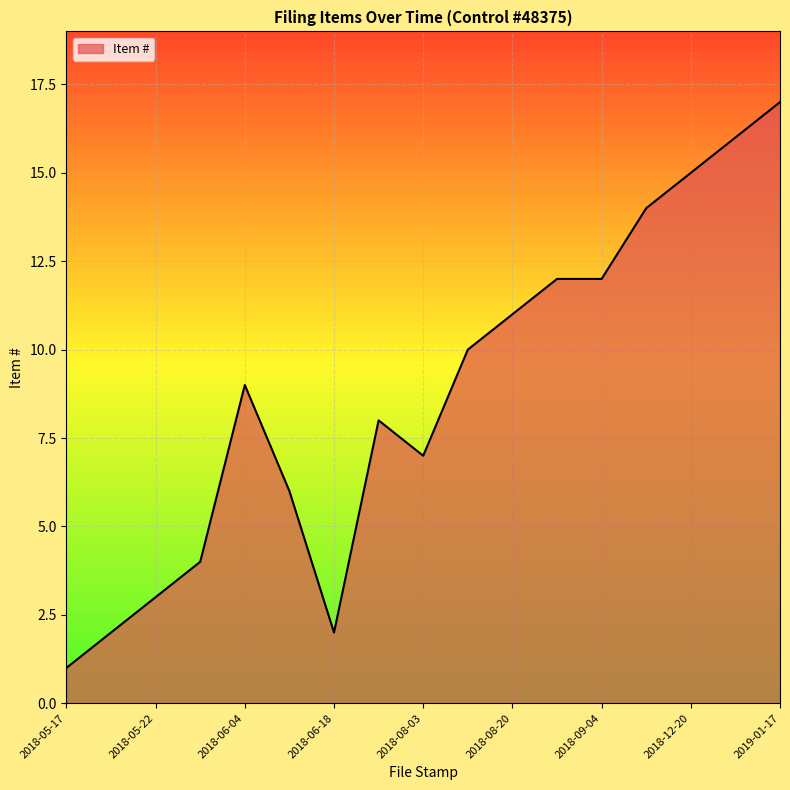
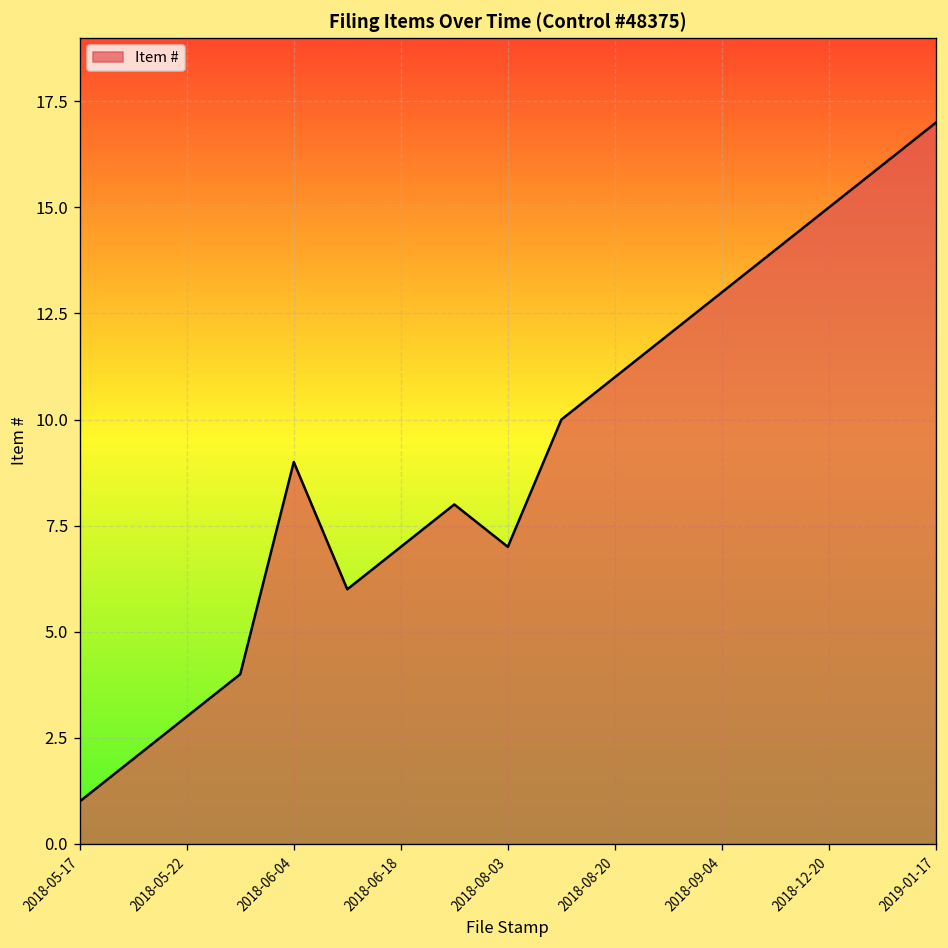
  {
    "2018-05-17": 1,
    "2018-06-04": 9,
-   "2018-06-18": 2,
+   "2018-06-18": 7,
    "2018-08-03": 7,
    "2018-08-20": 11,
-   "2018-09-04": 12,
+   "2018-09-04": 13,
    "2019-01-17": 17
  }
